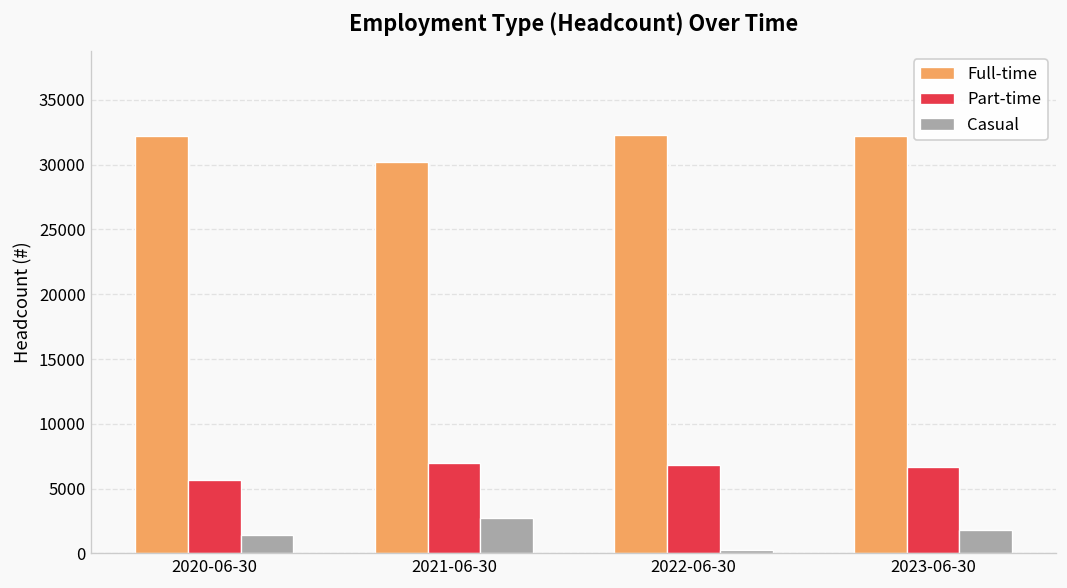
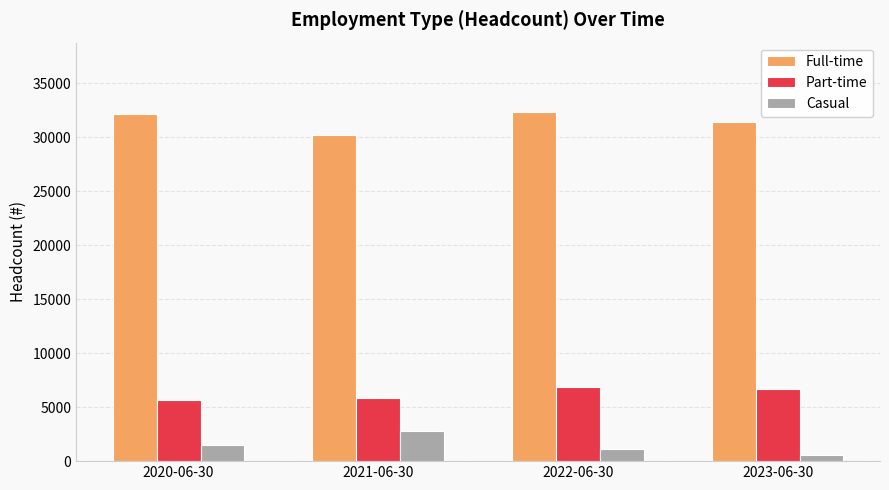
  {
    "Full-time": {
      "2020-06-30": 32200,
      "2021-06-30": 30200,
      "2022-06-30": 32300,
-     "2023-06-30": 32200
+     "2023-06-30": 31400
    },
    "Part-time": {
      "2020-06-30": 5600,
-     "2021-06-30": 7000,
+     "2021-06-30": 5900,
      "2022-06-30": 6900,
      "2023-06-30": 6700
    },
    "Casual": {
      "2020-06-30": 1500,
      "2021-06-30": 2800,
-     "2022-06-30": 300,
-     "2023-06-30": 1800
+     "2022-06-30": 1100,
+     "2023-06-30": 500
    }
  }
